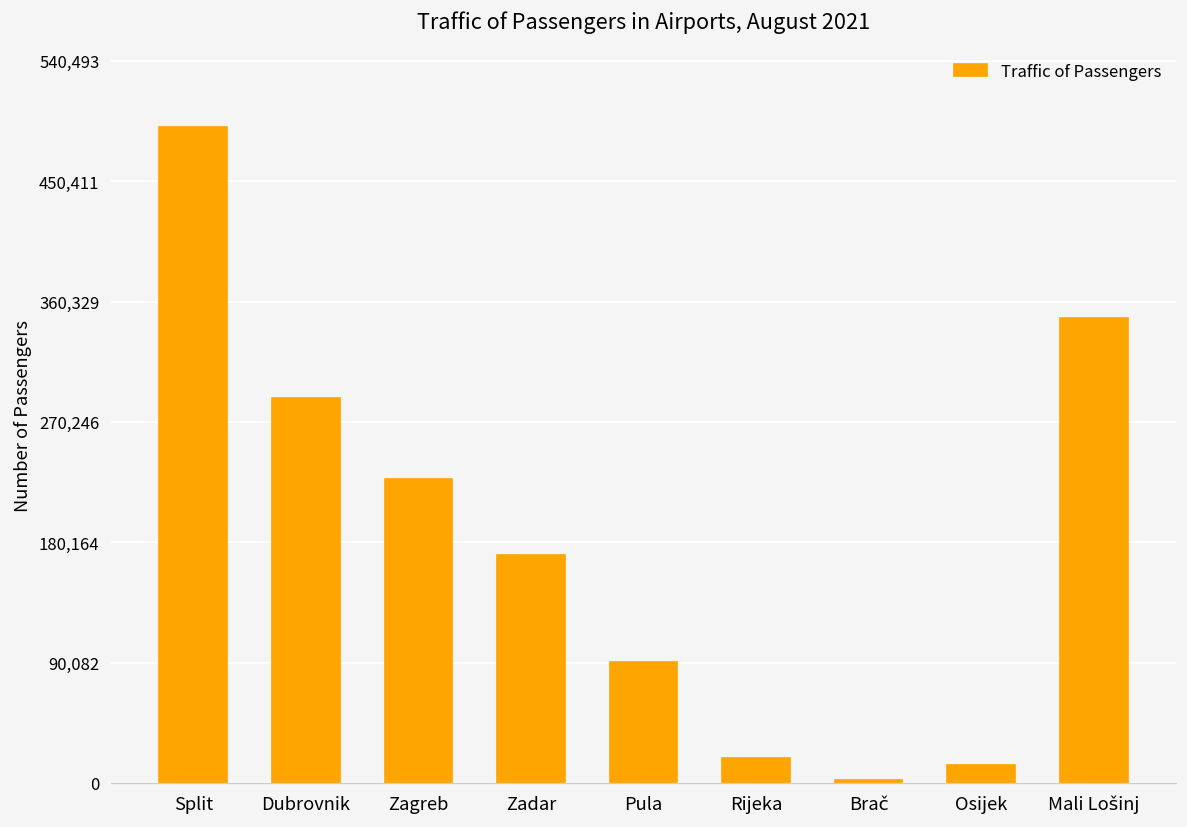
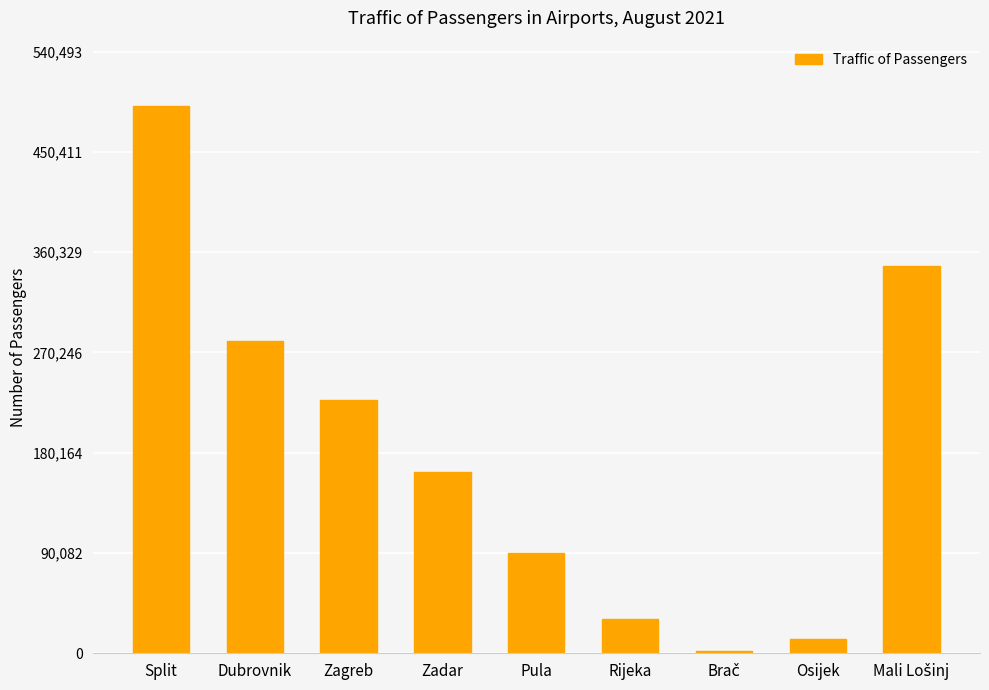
  {
    "Split": "491,000",
-   "Dubrovnik": "288,000",
+   "Dubrovnik": "280,000",
    "Zagreb": "227,000",
-   "Zadar": "171,000",
+   "Zadar": "163,000",
    "Pula": "90,000",
-   "Rijeka": "19,000",
+   "Rijeka": "31,000",
    "Brač": "2,000",
    "Osijek": "13,000",
    "Mali Lošinj": "348,000"
  }
